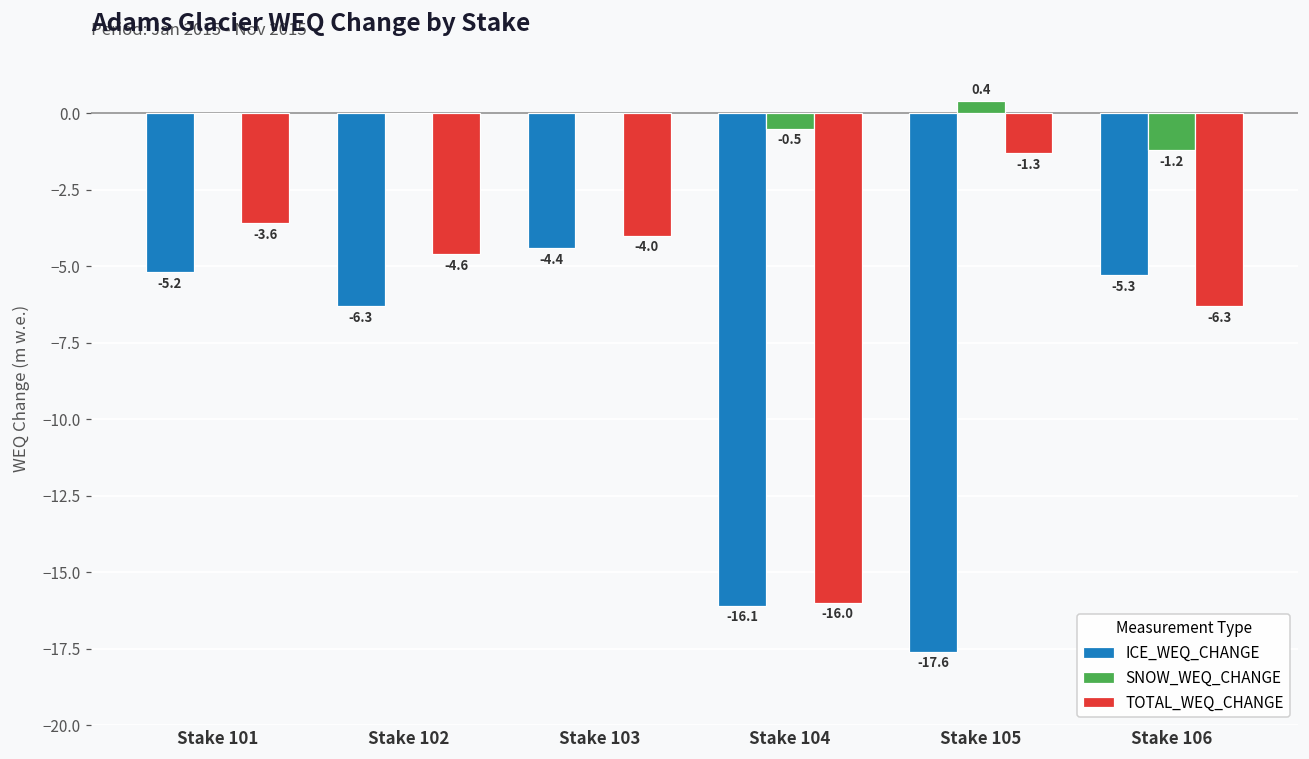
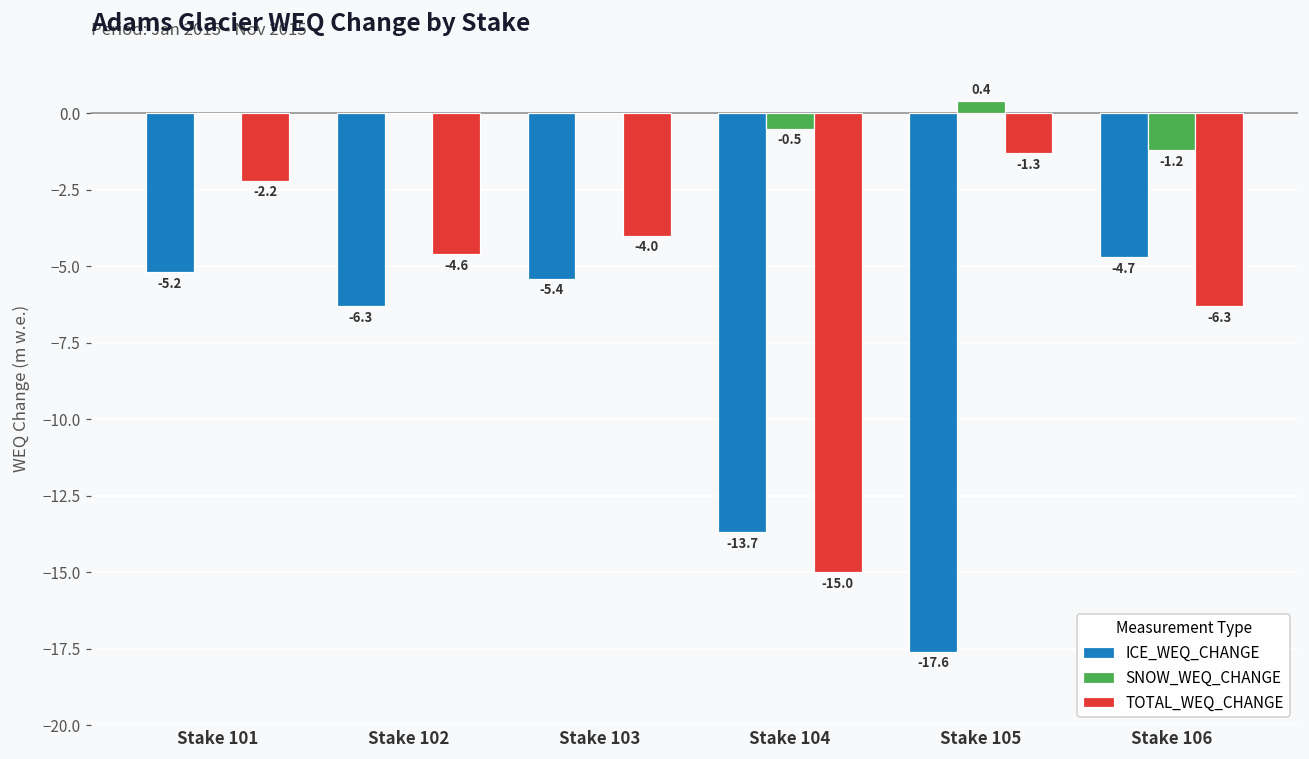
  {
    "ICE_WEQ_CHANGE": {
      "Stake 101": -5.2,
      "Stake 102": -6.3,
-     "Stake 103": -4.4,
-     "Stake 104": -16.1,
+     "Stake 103": -5.4,
+     "Stake 104": -13.7,
      "Stake 105": -17.6,
-     "Stake 106": -5.3
+     "Stake 106": -4.7
    },
    "SNOW_WEQ_CHANGE": {
      "Stake 104": -0.5,
      "Stake 105": 0.4,
      "Stake 106": -1.2
    },
    "TOTAL_WEQ_CHANGE": {
-     "Stake 101": -3.6,
+     "Stake 101": -2.2,
      "Stake 102": -4.6,
      "Stake 103": -4.0,
-     "Stake 104": -16.0,
+     "Stake 104": -15.0,
      "Stake 105": -1.3,
      "Stake 106": -6.3
    }
  }
